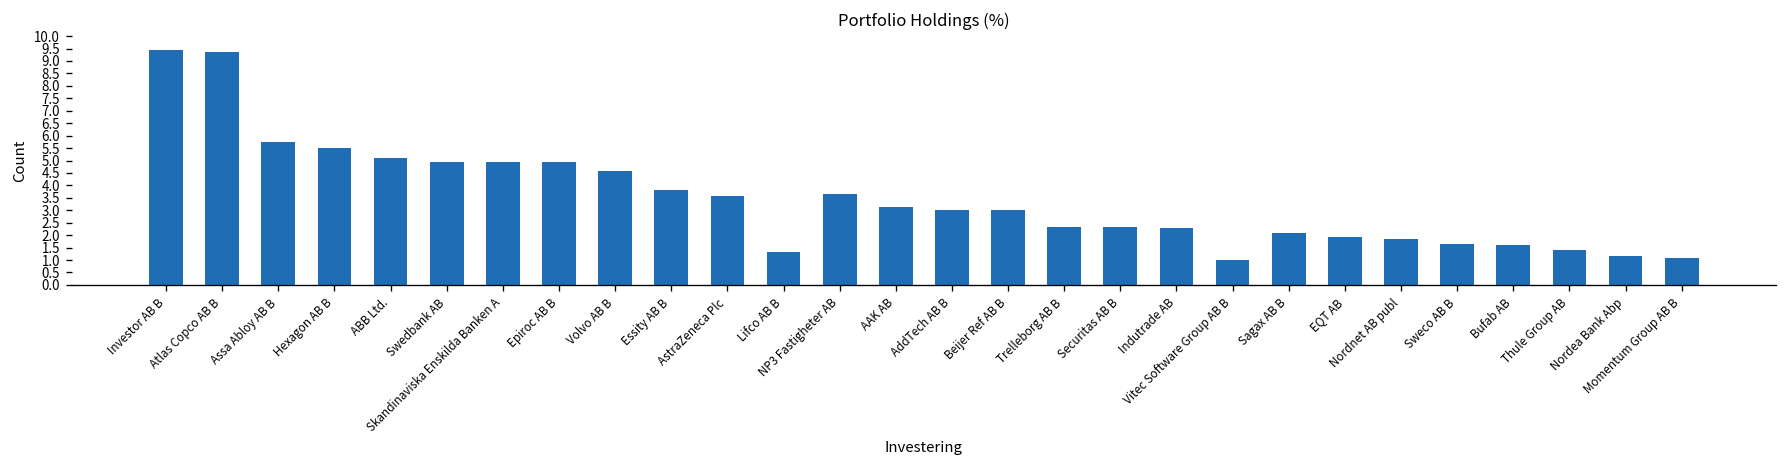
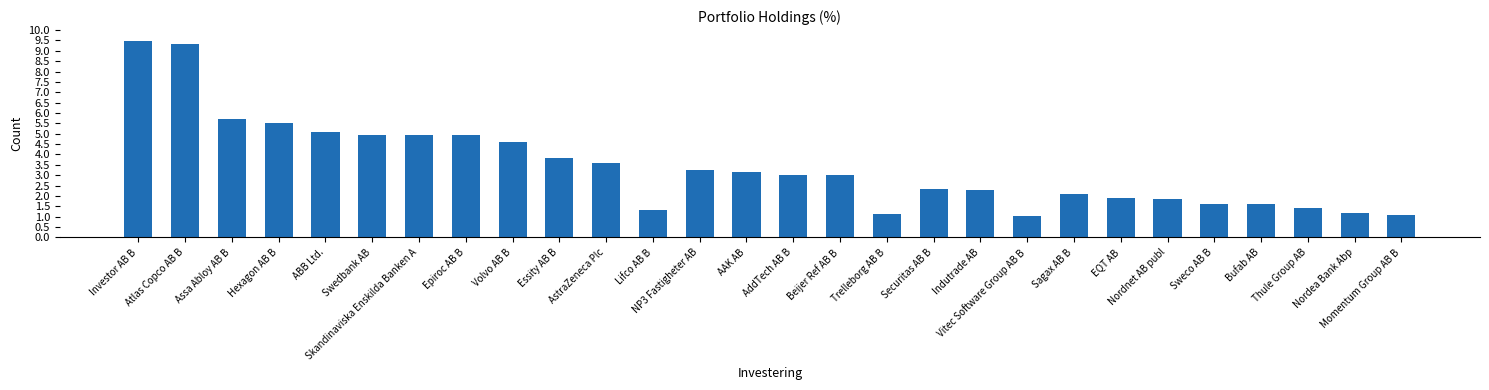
  {
    "Investor AB B": 9.5,
    "Atlas Copco AB B": 9.3,
    "Assa Abloy AB B": 5.7,
    "Hexagon AB B": 5.5,
    "ABB Ltd.": 5.1,
    "Swedbank AB": 4.9,
    "Skandinaviska Enskilda Banken A": 4.9,
    "Epiroc AB B": 4.9,
    "Volvo AB B": 4.6,
    "Essity AB B": 3.8,
    "AstraZeneca Plc": 3.6,
    "Lifco AB B": 1.3,
-   "NP3 Fastigheter AB": 3.7,
+   "NP3 Fastigheter AB": 3.3,
    "AAK AB": 3.1,
    "AddTech AB B": 3.0,
    "Beijer Ref AB B": 3.0,
-   "Trelleborg AB B": 2.3,
+   "Trelleborg AB B": 1.1,
    "Securitas AB B": 2.3,
    "Indutrade AB": 2.3,
    "Vitec Software Group AB B": 1.0,
    "Sagax AB B": 2.1,
    "EQT AB": 1.9,
    "Nordnet AB publ": 1.8,
    "Sweco AB B": 1.6,
    "Bufab AB": 1.6,
    "Thule Group AB": 1.4,
    "Nordea Bank Abp": 1.2,
    "Momentum Group AB B": 1.1
  }
